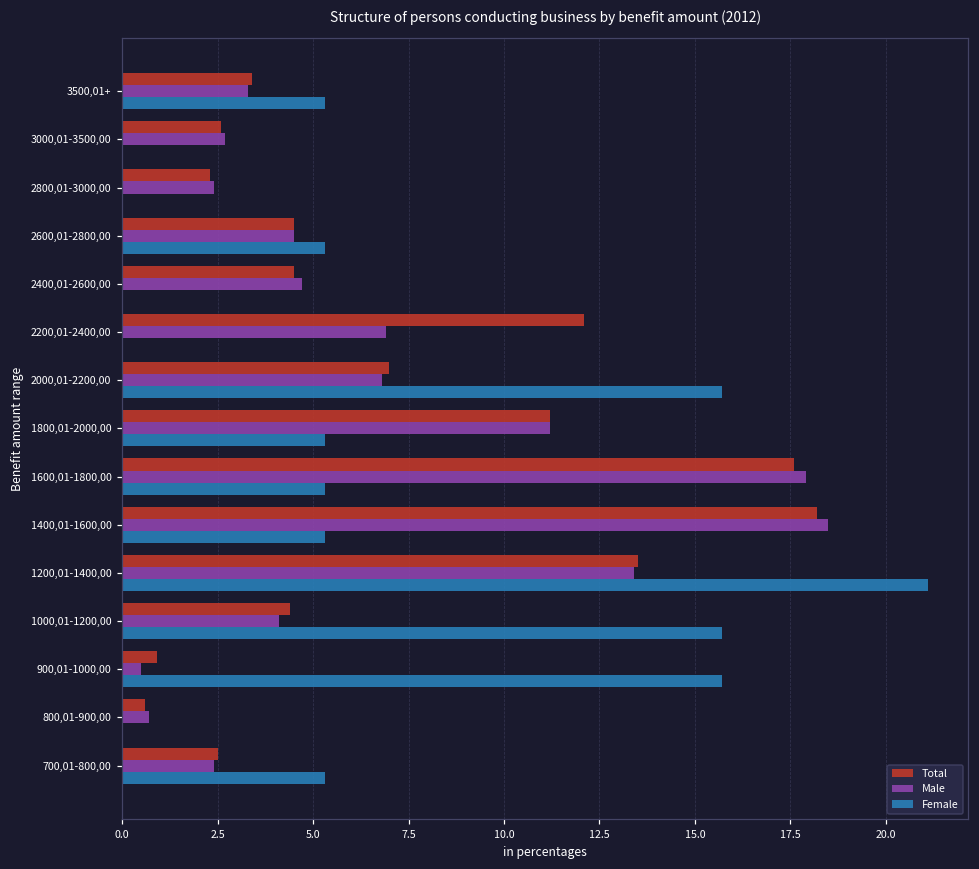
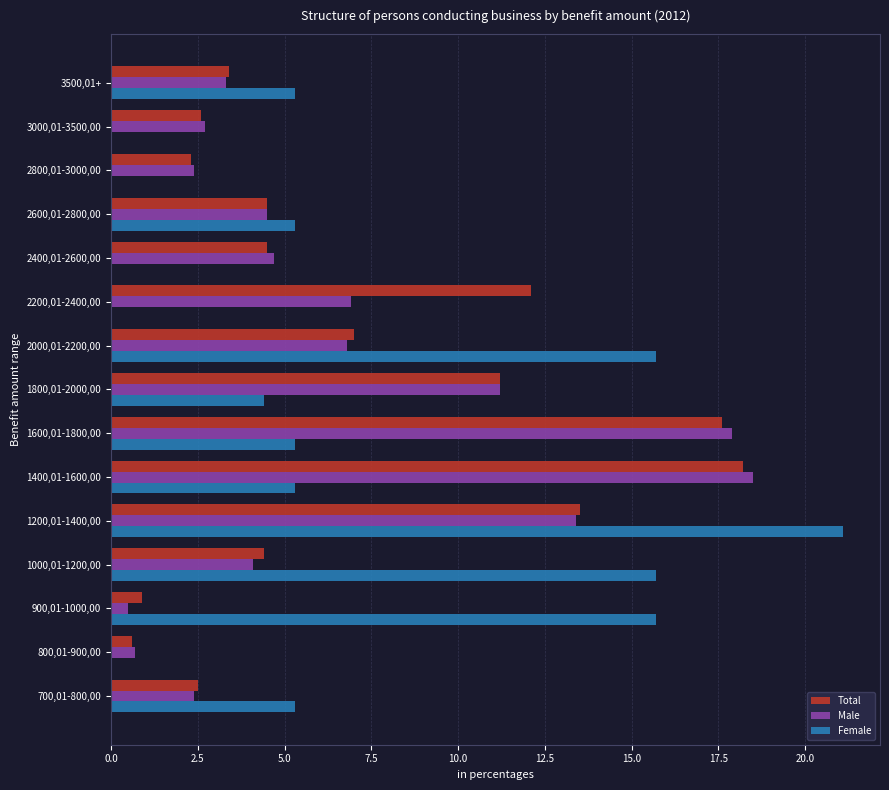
  {
    "Total": {
      "3500,01+": 3.4,
      "3000,01-3500,00": 2.6,
      "2800,01-3000,00": 2.3,
      "2600,01-2800,00": 4.5,
      "2400,01-2600,00": 4.5,
      "2200,01-2400,00": 12.1,
      "2000,01-2200,00": 7.0,
      "1800,01-2000,00": 11.2,
      "1600,01-1800,00": 17.6,
      "1400,01-1600,00": 18.2,
      "1200,01-1400,00": 13.5,
      "1000,01-1200,00": 4.4,
      "900,01-1000,00": 0.9,
      "800,01-900,00": 0.6,
      "700,01-800,00": 2.5
    },
    "Male": {
      "3500,01+": 3.3,
      "3000,01-3500,00": 2.7,
      "2800,01-3000,00": 2.4,
      "2600,01-2800,00": 4.5,
      "2400,01-2600,00": 4.7,
      "2200,01-2400,00": 6.9,
      "2000,01-2200,00": 6.8,
      "1800,01-2000,00": 11.2,
      "1600,01-1800,00": 17.9,
      "1400,01-1600,00": 18.5,
      "1200,01-1400,00": 13.4,
      "1000,01-1200,00": 4.1,
      "900,01-1000,00": 0.5,
      "800,01-900,00": 0.7,
      "700,01-800,00": 2.4
    },
    "Female": {
      "3500,01+": 5.3,
      "3000,01-3500,00": 0.0,
      "2800,01-3000,00": 0.0,
      "2600,01-2800,00": 5.3,
      "2400,01-2600,00": 0.0,
      "2200,01-2400,00": 0.0,
      "2000,01-2200,00": 15.7,
-     "1800,01-2000,00": 5.3,
+     "1800,01-2000,00": 4.4,
      "1600,01-1800,00": 5.3,
      "1400,01-1600,00": 5.3,
      "1200,01-1400,00": 21.1,
      "1000,01-1200,00": 15.7,
      "900,01-1000,00": 15.7,
      "800,01-900,00": 0.0,
      "700,01-800,00": 5.3
    }
  }
